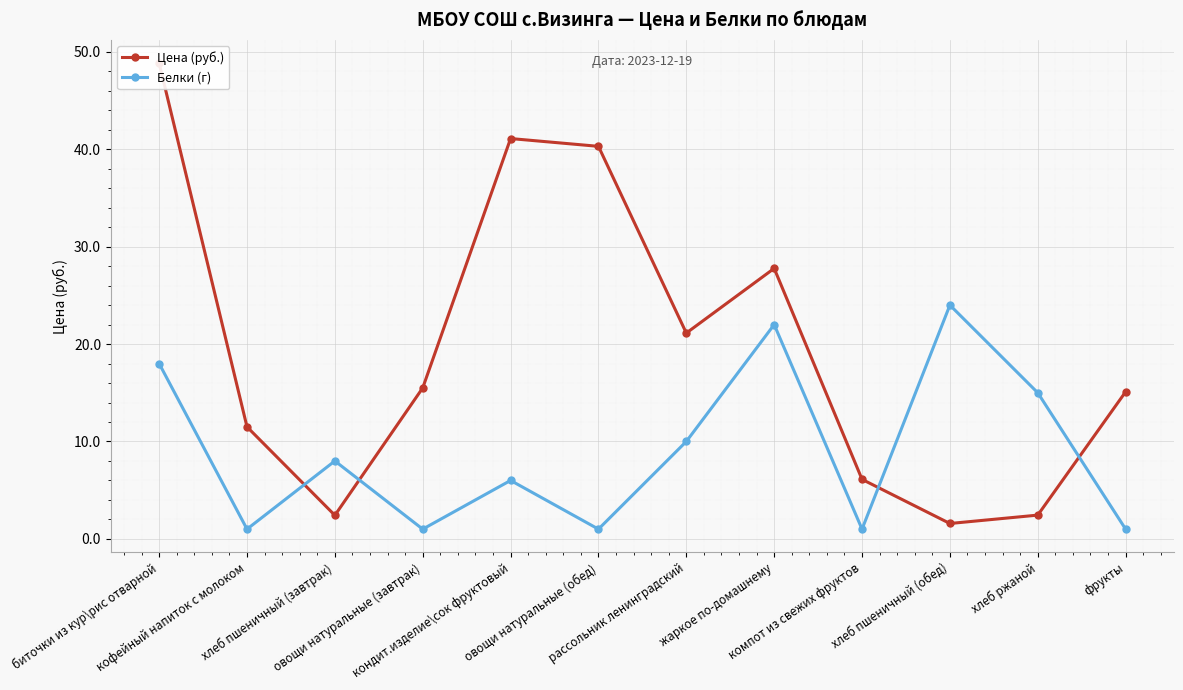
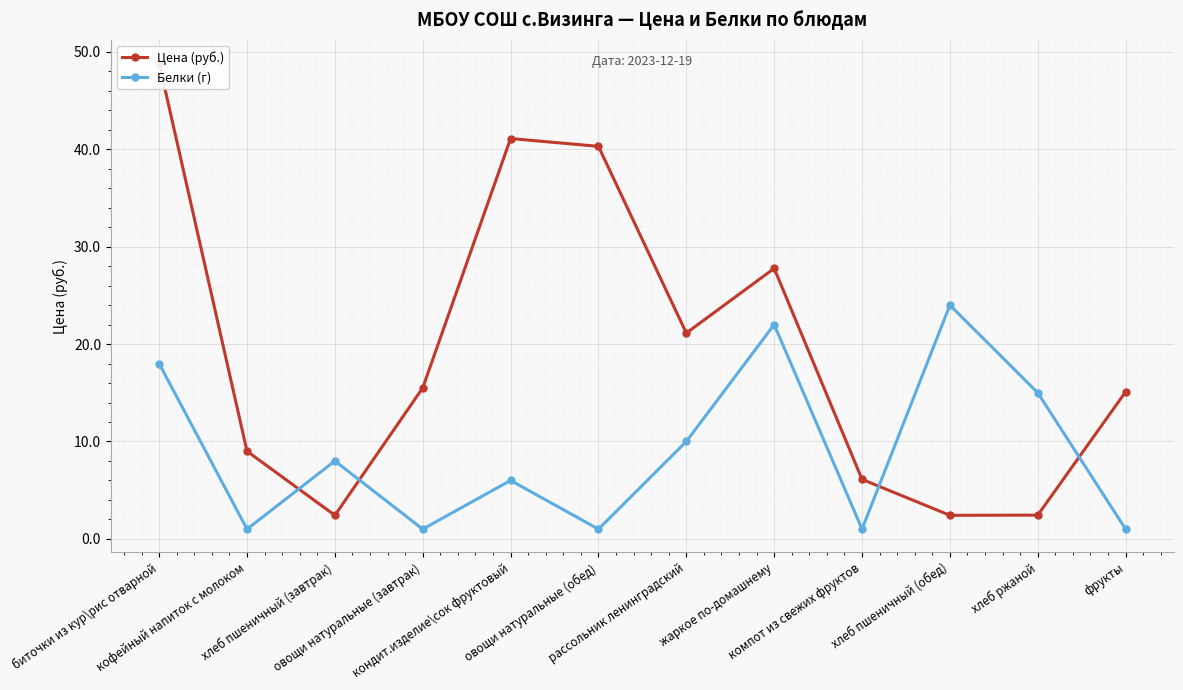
  {
    "Цена (руб.)": {
-     "кофейный напиток с молоком": 12,
+     "кофейный напиток с молоком": 9,
      "хлеб пшеничный (завтрак)": 2,
      "овощи натуральные (завтрак)": 16,
      "кондит.изделие\\сок фруктовый": 41,
      "овощи натуральные (обед)": 40,
      "рассольник ленинградский": 21,
      "жаркое по-домашнему": 28,
      "компот из свежих фруктов": 6,
-     "хлеб пшеничный (обед)": 1.6,
+     "хлеб пшеничный (обед)": 2.4,
      "хлеб ржаной": 2,
      "фрукты": 15
    },
    "Белки (г)": {
      "биточки из кур\\рис отварной": 18,
      "кофейный напиток с молоком": 1,
      "хлеб пшеничный (завтрак)": 8,
      "овощи натуральные (завтрак)": 1,
      "кондит.изделие\\сок фруктовый": 6,
      "овощи натуральные (обед)": 1,
      "рассольник ленинградский": 10,
      "жаркое по-домашнему": 22,
      "компот из свежих фруктов": 1,
      "хлеб пшеничный (обед)": 24,
      "хлеб ржаной": 15,
      "фрукты": 1
    }
  }
